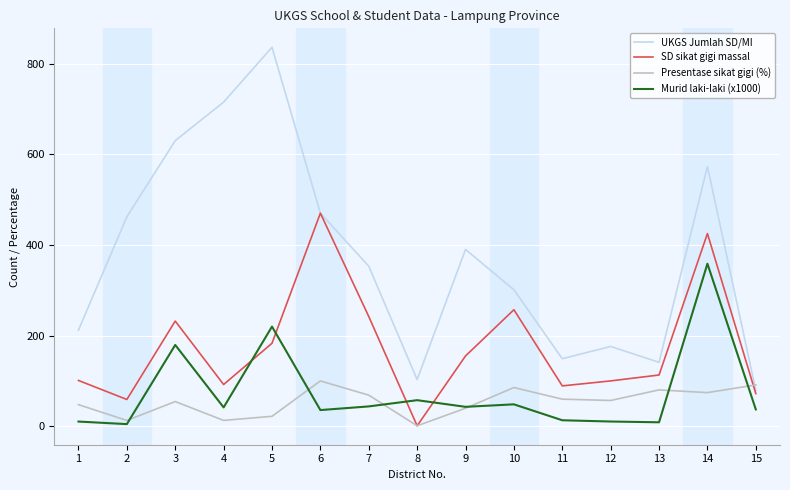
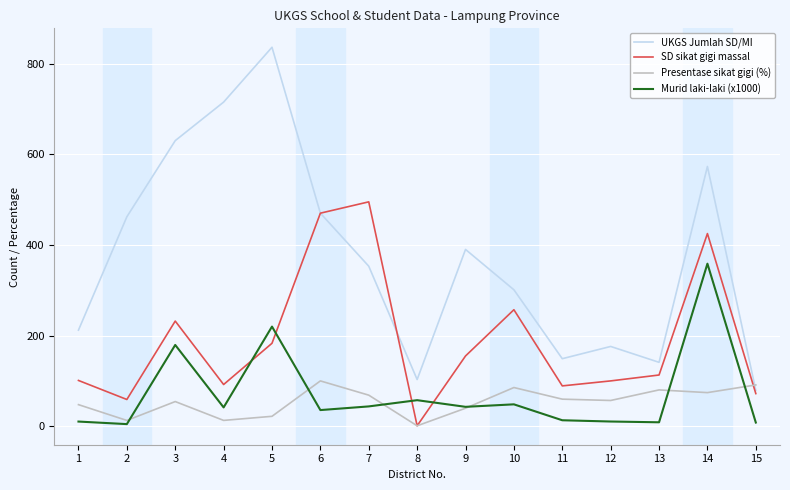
  {
    "SD sikat gigi massal": {
      "1": 100,
      "2": 60,
      "3": 230,
      "4": 90,
      "5": 180,
-     "7": 240,
+     "7": 500,
      "9": 160,
      "10": 260,
      "11": 90,
      "12": 100,
      "13": 110,
      "14": 430,
      "15": 70
    },
    "Murid laki-laki (x1000)": {
      "1": 10,
      "2": 0,
      "3": 180,
      "4": 40,
      "5": 220,
      "6": 40,
      "7": 40,
      "8": 60,
      "10": 50,
      "11": 10,
      "12": 10,
      "13": 10,
      "14": 360,
-     "15": 40
+     "15": 10
    }
  }
